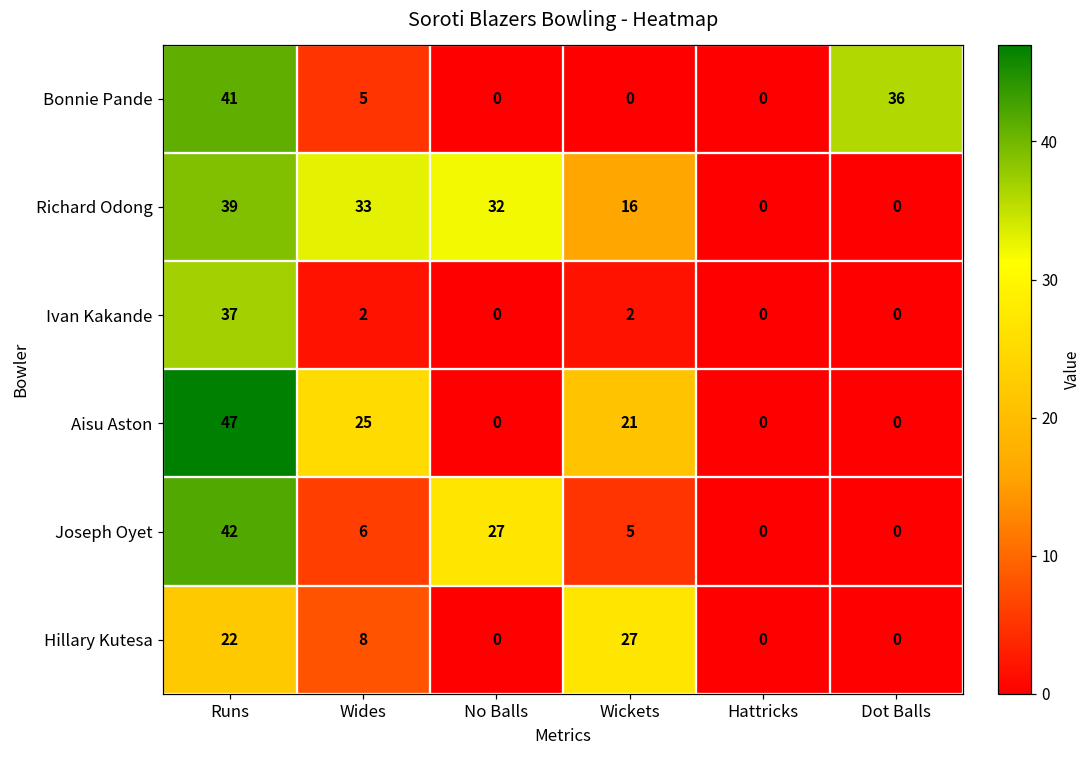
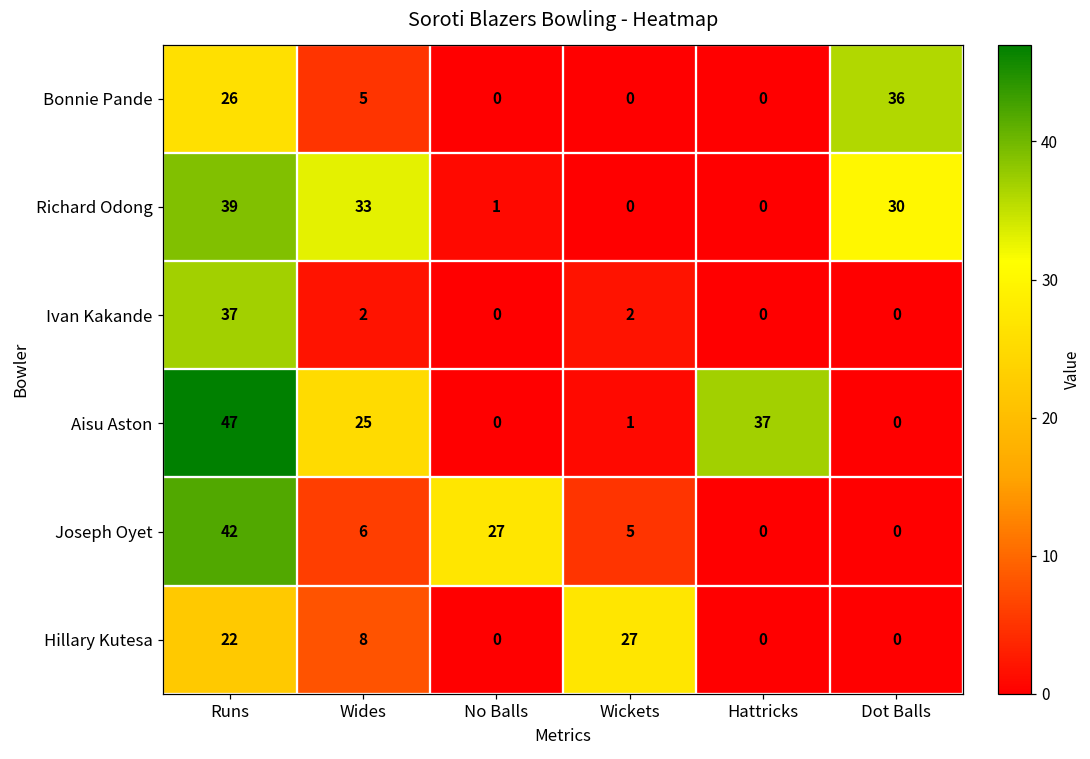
  {
    "Bonnie Pande": {
-     "Runs": 41,
+     "Runs": 26,
      "Wides": 5,
      "No Balls": 0,
      "Wickets": 0,
      "Hattricks": 0,
      "Dot Balls": 36
    },
    "Richard Odong": {
      "Runs": 39,
      "Wides": 33,
-     "No Balls": 32,
-     "Wickets": 16,
+     "No Balls": 1,
+     "Wickets": 0,
      "Hattricks": 0,
-     "Dot Balls": 0
+     "Dot Balls": 30
    },
    "Ivan Kakande": {
      "Runs": 37,
      "Wides": 2,
      "No Balls": 0,
      "Wickets": 2,
      "Hattricks": 0,
      "Dot Balls": 0
    },
    "Aisu Aston": {
      "Runs": 47,
      "Wides": 25,
      "No Balls": 0,
-     "Wickets": 21,
-     "Hattricks": 0,
+     "Wickets": 1,
+     "Hattricks": 37,
      "Dot Balls": 0
    },
    "Joseph Oyet": {
      "Runs": 42,
      "Wides": 6,
      "No Balls": 27,
      "Wickets": 5,
      "Hattricks": 0,
      "Dot Balls": 0
    },
    "Hillary Kutesa": {
      "Runs": 22,
      "Wides": 8,
      "No Balls": 0,
      "Wickets": 27,
      "Hattricks": 0,
      "Dot Balls": 0
    }
  }
